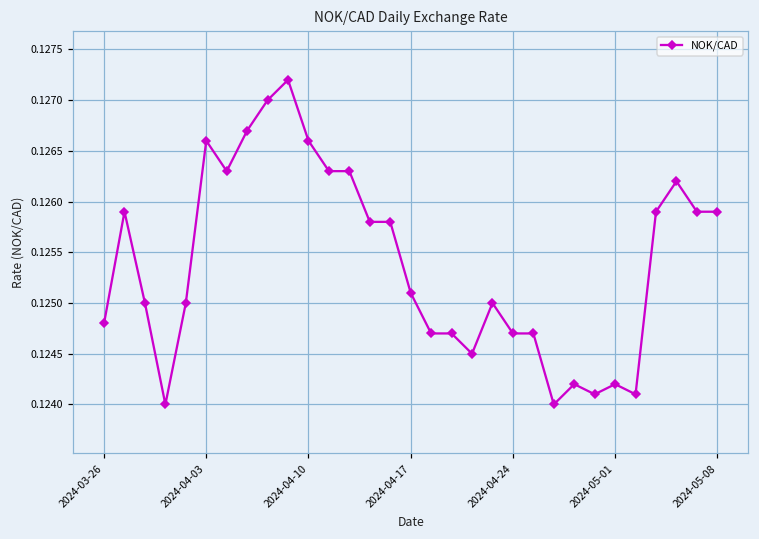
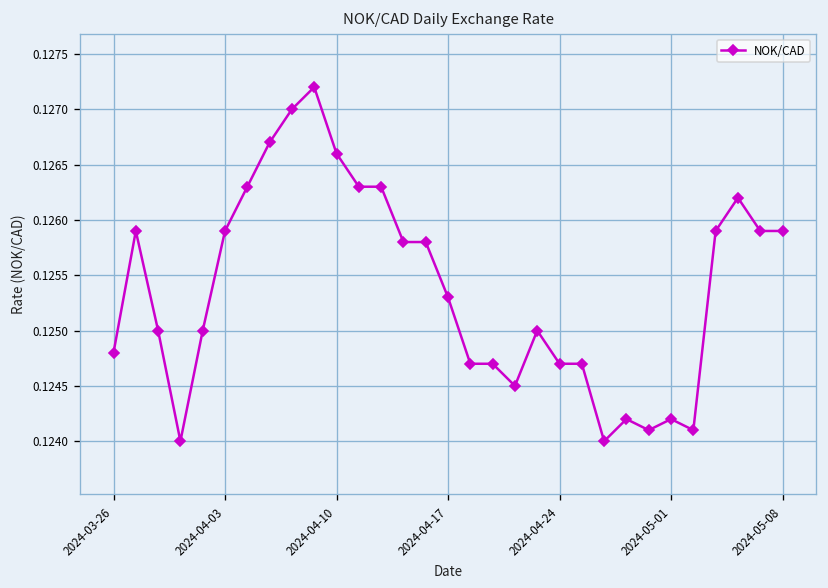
  {
    "2024-03-26": 0.1248,
-   "2024-04-03": 0.1266,
+   "2024-04-03": 0.1259,
    "2024-04-10": 0.1266,
-   "2024-04-17": 0.1251,
+   "2024-04-17": 0.1253,
    "2024-04-24": 0.1247,
    "2024-05-01": 0.1242,
    "2024-05-08": 0.1259
  }
